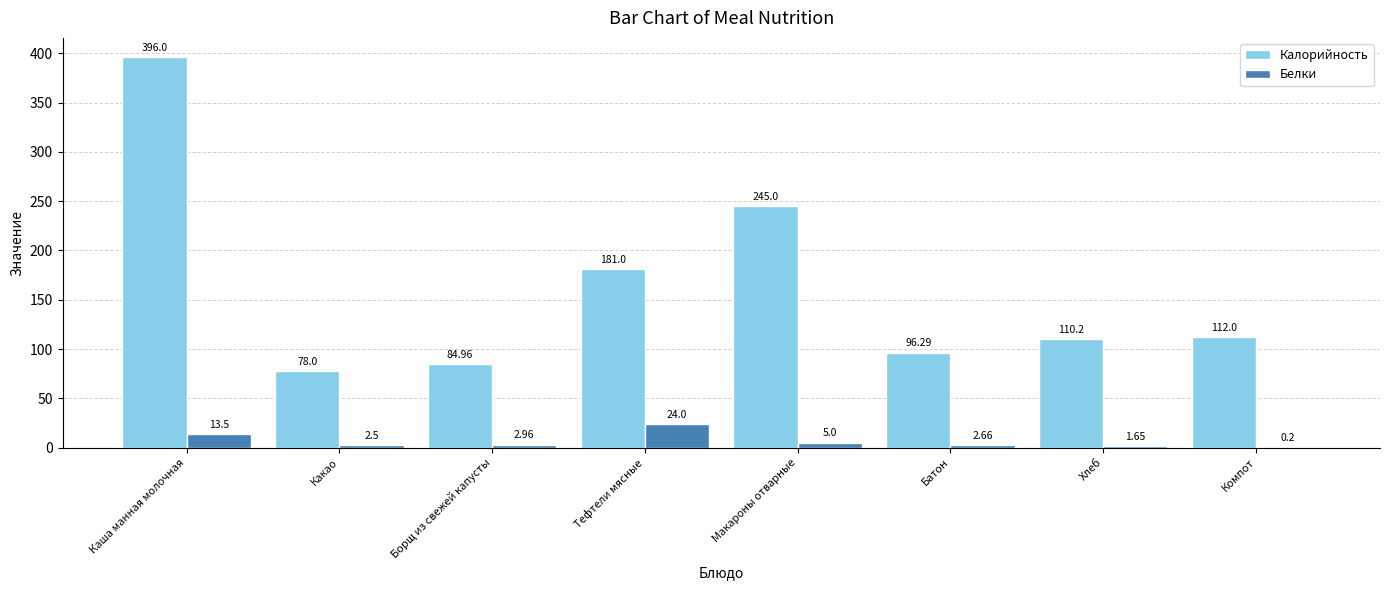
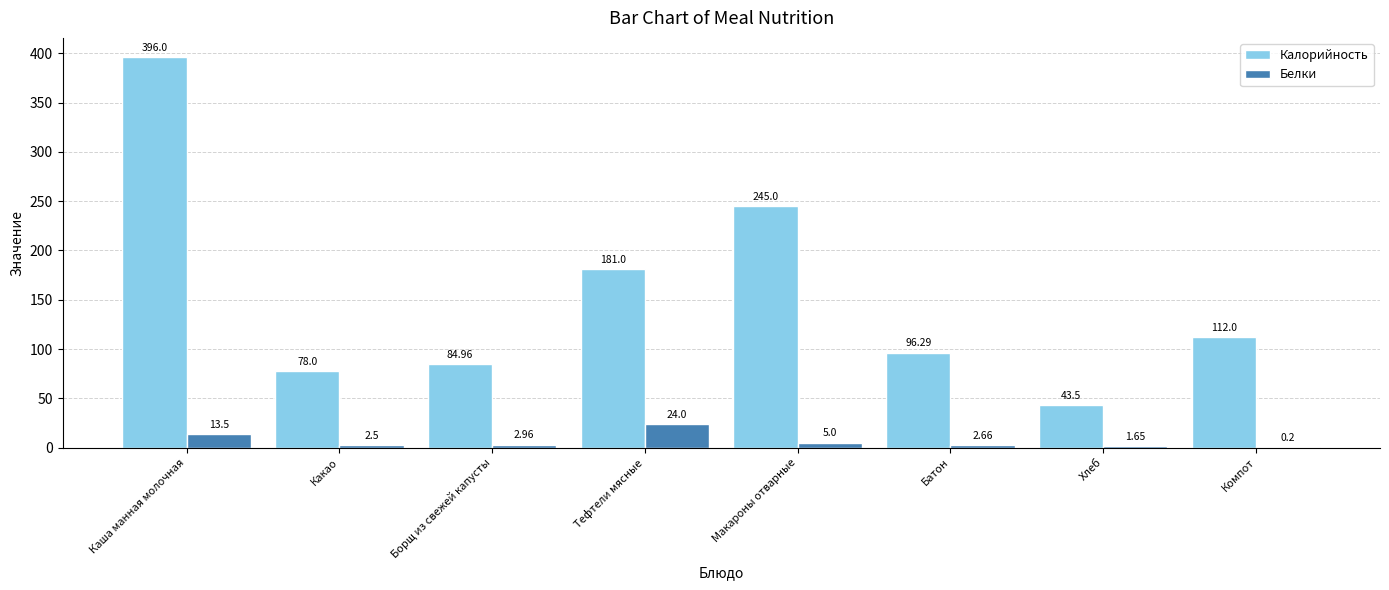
  {
    "Калорийность": {
      "Каша манная молочная": 396.0,
      "Какао": 78.0,
      "Борщ из свежей капусты": 84.96,
      "Тефтели мясные": 181.0,
      "Макароны отварные": 245.0,
      "Батон": 96.29,
-     "Хлеб": 110.2,
+     "Хлеб": 43.5,
      "Компот": 112.0
    },
    "Белки": {
      "Каша манная молочная": 13.5,
      "Какао": 2.5,
      "Борщ из свежей капусты": 2.96,
      "Тефтели мясные": 24.0,
      "Макароны отварные": 5.0,
      "Батон": 2.66,
      "Хлеб": 1.65,
      "Компот": 0.2
    }
  }
